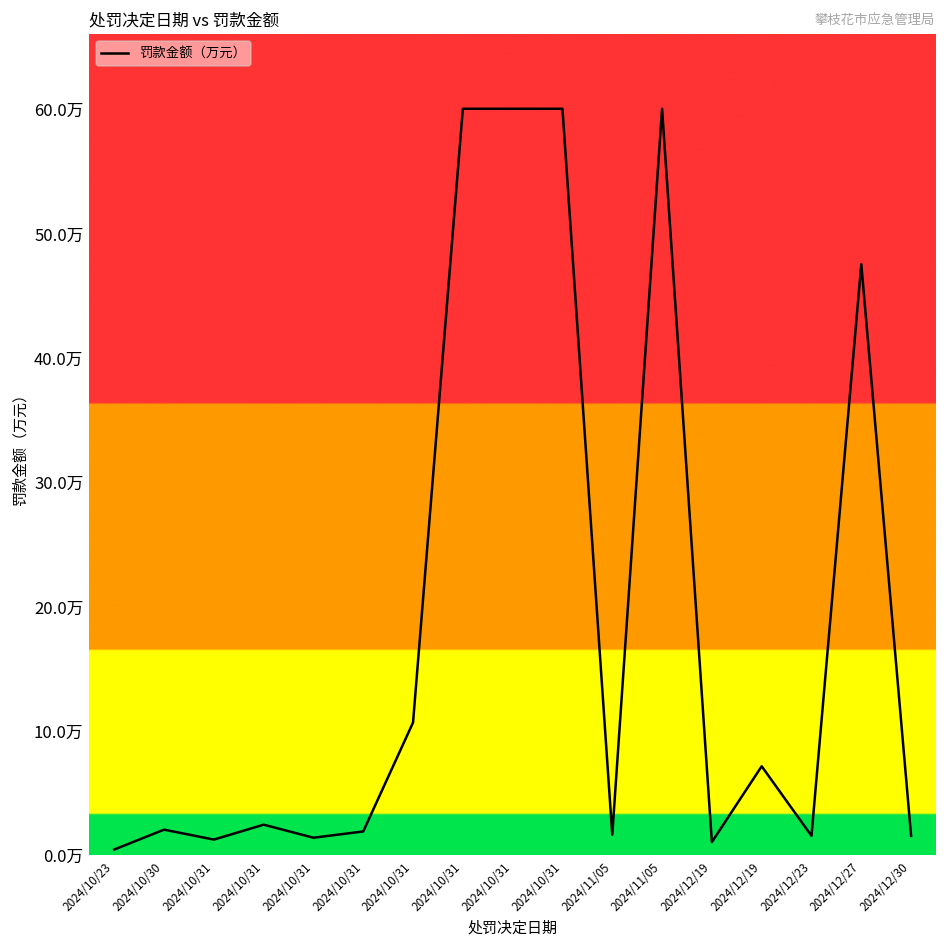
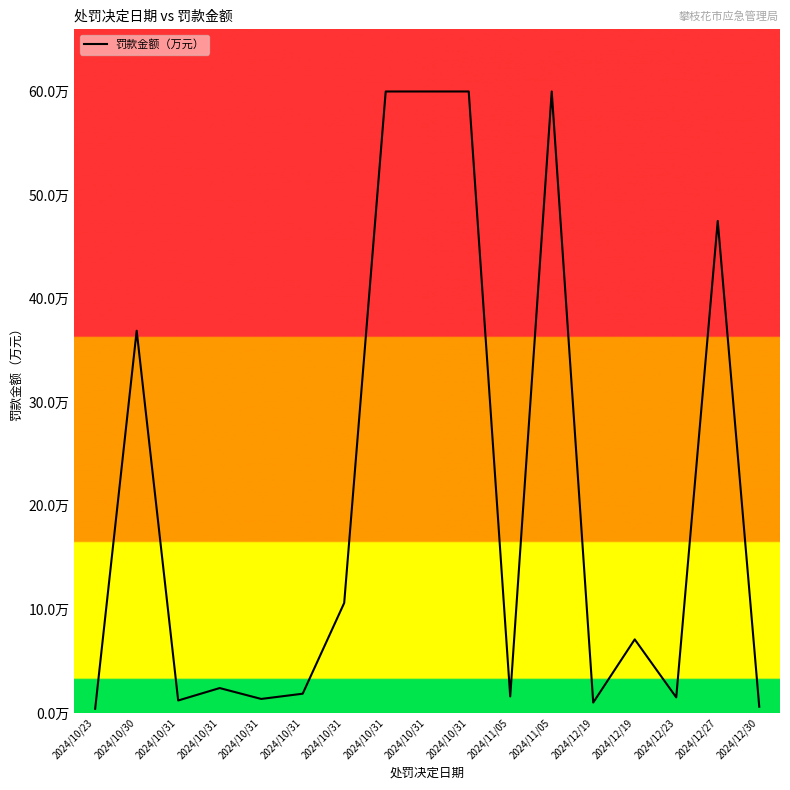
  {
    "2024/10/23": "0.4万",
-   "2024/10/30": "2.0万",
+   "2024/10/30": "36.9万",
    "2024/12/23": "1.5万",
    "2024/12/27": "47.5万",
-   "2024/12/30": "1.5万"
+   "2024/12/30": "0.6万"
  }
